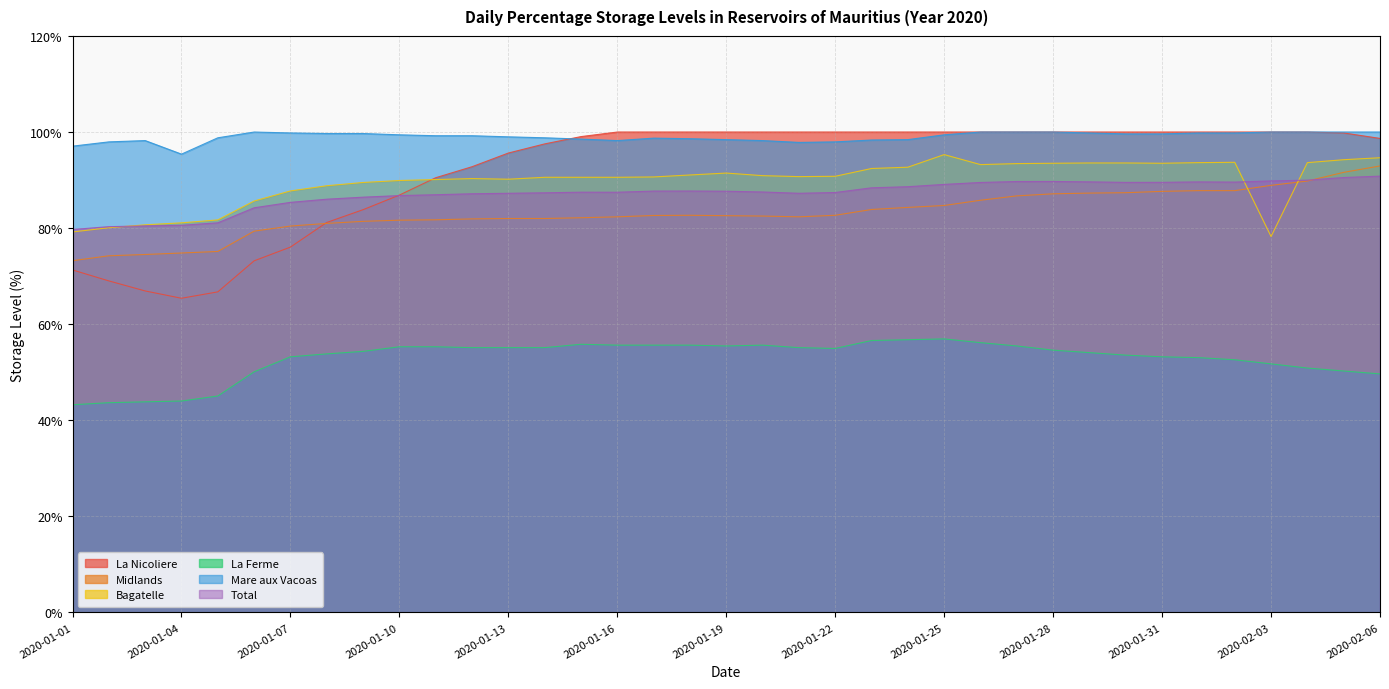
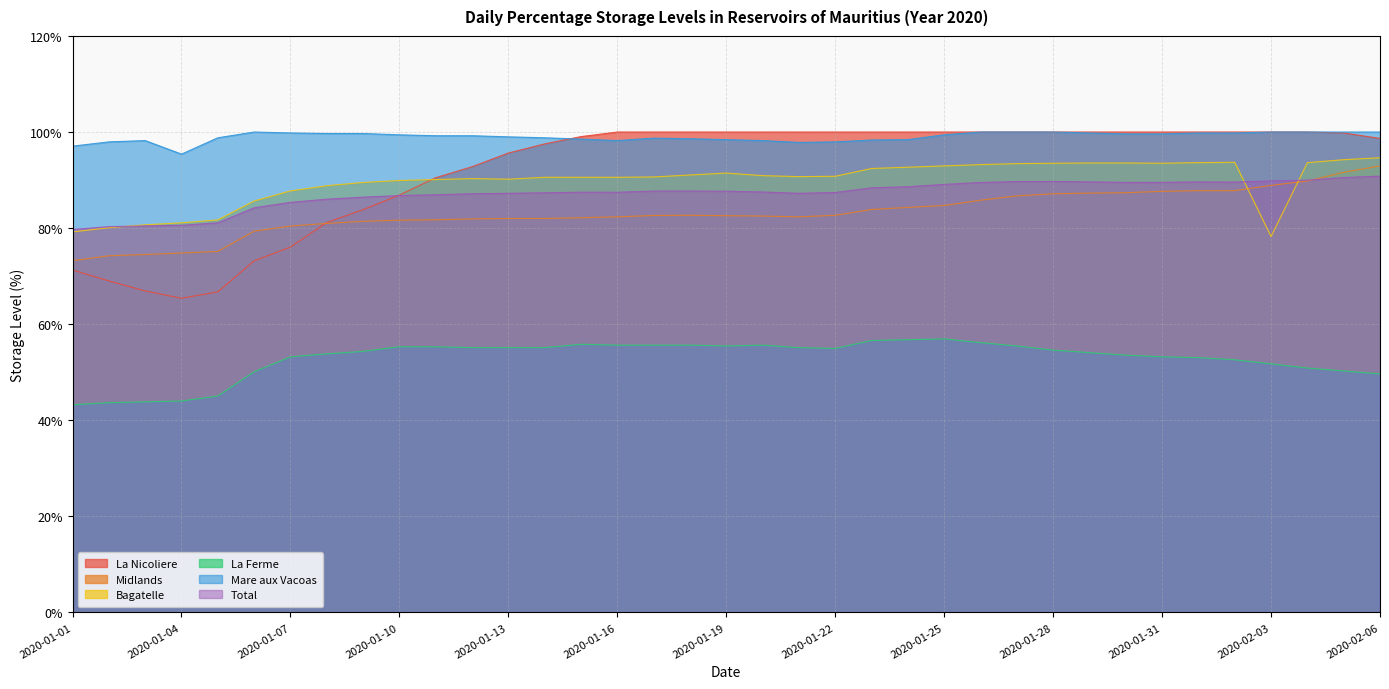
  {
    "Bagatelle": {
      "2020-01-07": "88%",
      "2020-01-10": "90%",
      "2020-01-13": "90%",
      "2020-01-16": "91%",
      "2020-01-19": "91%",
      "2020-01-22": "91%",
-     "2020-01-25": "95%",
+     "2020-01-25": "93%",
      "2020-01-28": "94%",
      "2020-01-31": "94%",
      "2020-02-03": "78%",
      "2020-02-06": "95%"
    },
    "La Ferme": {
      "2020-01-01": "43%",
      "2020-01-04": "44%",
      "2020-01-07": "53%",
      "2020-01-10": "55%",
      "2020-01-13": "55%",
      "2020-01-16": "56%",
      "2020-01-19": "55%",
      "2020-01-22": "55%",
      "2020-01-25": "57%",
      "2020-01-28": "55%",
      "2020-01-31": "53%",
      "2020-02-03": "52%",
      "2020-02-06": "50%"
    },
    "Mare aux Vacoas": {
      "2020-01-01": "97%",
      "2020-01-04": "95%",
      "2020-01-07": "100%",
      "2020-01-10": "99%",
      "2020-01-13": "99%",
      "2020-01-16": "98%",
      "2020-01-19": "98%",
      "2020-01-22": "98%",
      "2020-01-25": "99%",
      "2020-02-06": "100%"
    },
    "Total": {
      "2020-01-07": "85%",
      "2020-01-13": "87%",
      "2020-01-16": "87%",
      "2020-01-19": "88%",
      "2020-01-22": "87%",
      "2020-01-25": "89%",
      "2020-01-28": "90%",
      "2020-01-31": "90%",
      "2020-02-03": "90%",
      "2020-02-06": "91%"
    }
  }
